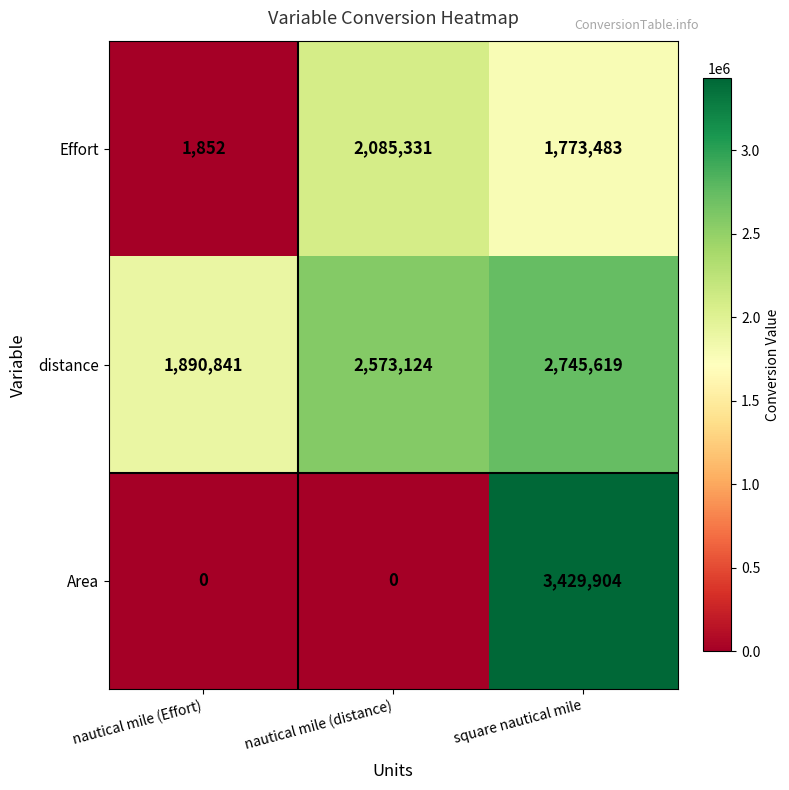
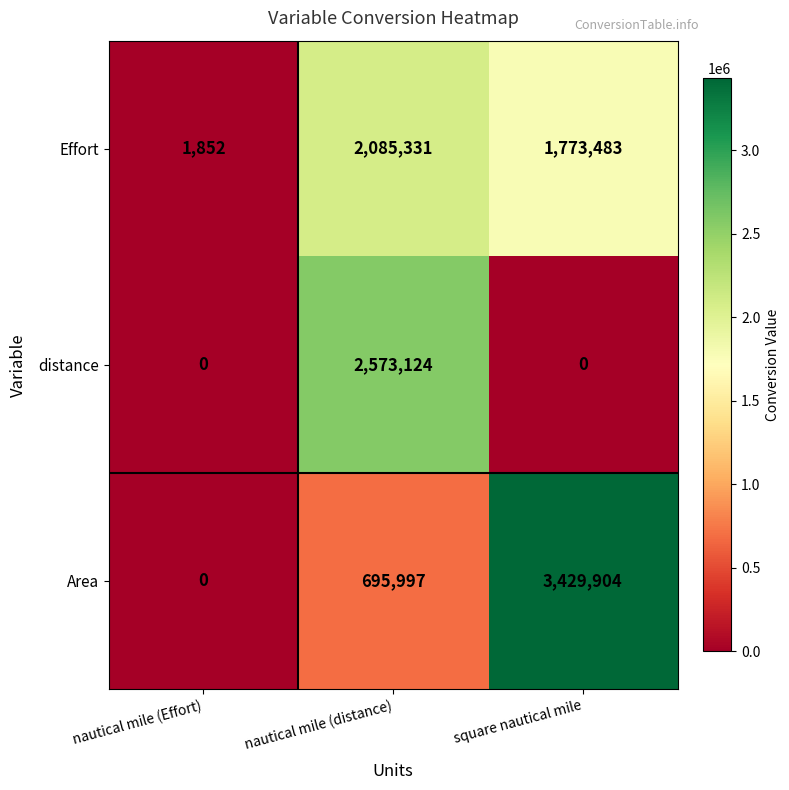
  {
    "Effort": {
      "nautical mile (Effort)": "1,852",
      "nautical mile (distance)": "2,085,331",
      "square nautical mile": "1,773,483"
    },
    "distance": {
-     "nautical mile (Effort)": "1,890,841",
+     "nautical mile (Effort)": "0",
      "nautical mile (distance)": "2,573,124",
-     "square nautical mile": "2,745,619"
+     "square nautical mile": "0"
    },
    "Area": {
      "nautical mile (Effort)": "0",
-     "nautical mile (distance)": "0",
+     "nautical mile (distance)": "695,997",
      "square nautical mile": "3,429,904"
    }
  }
